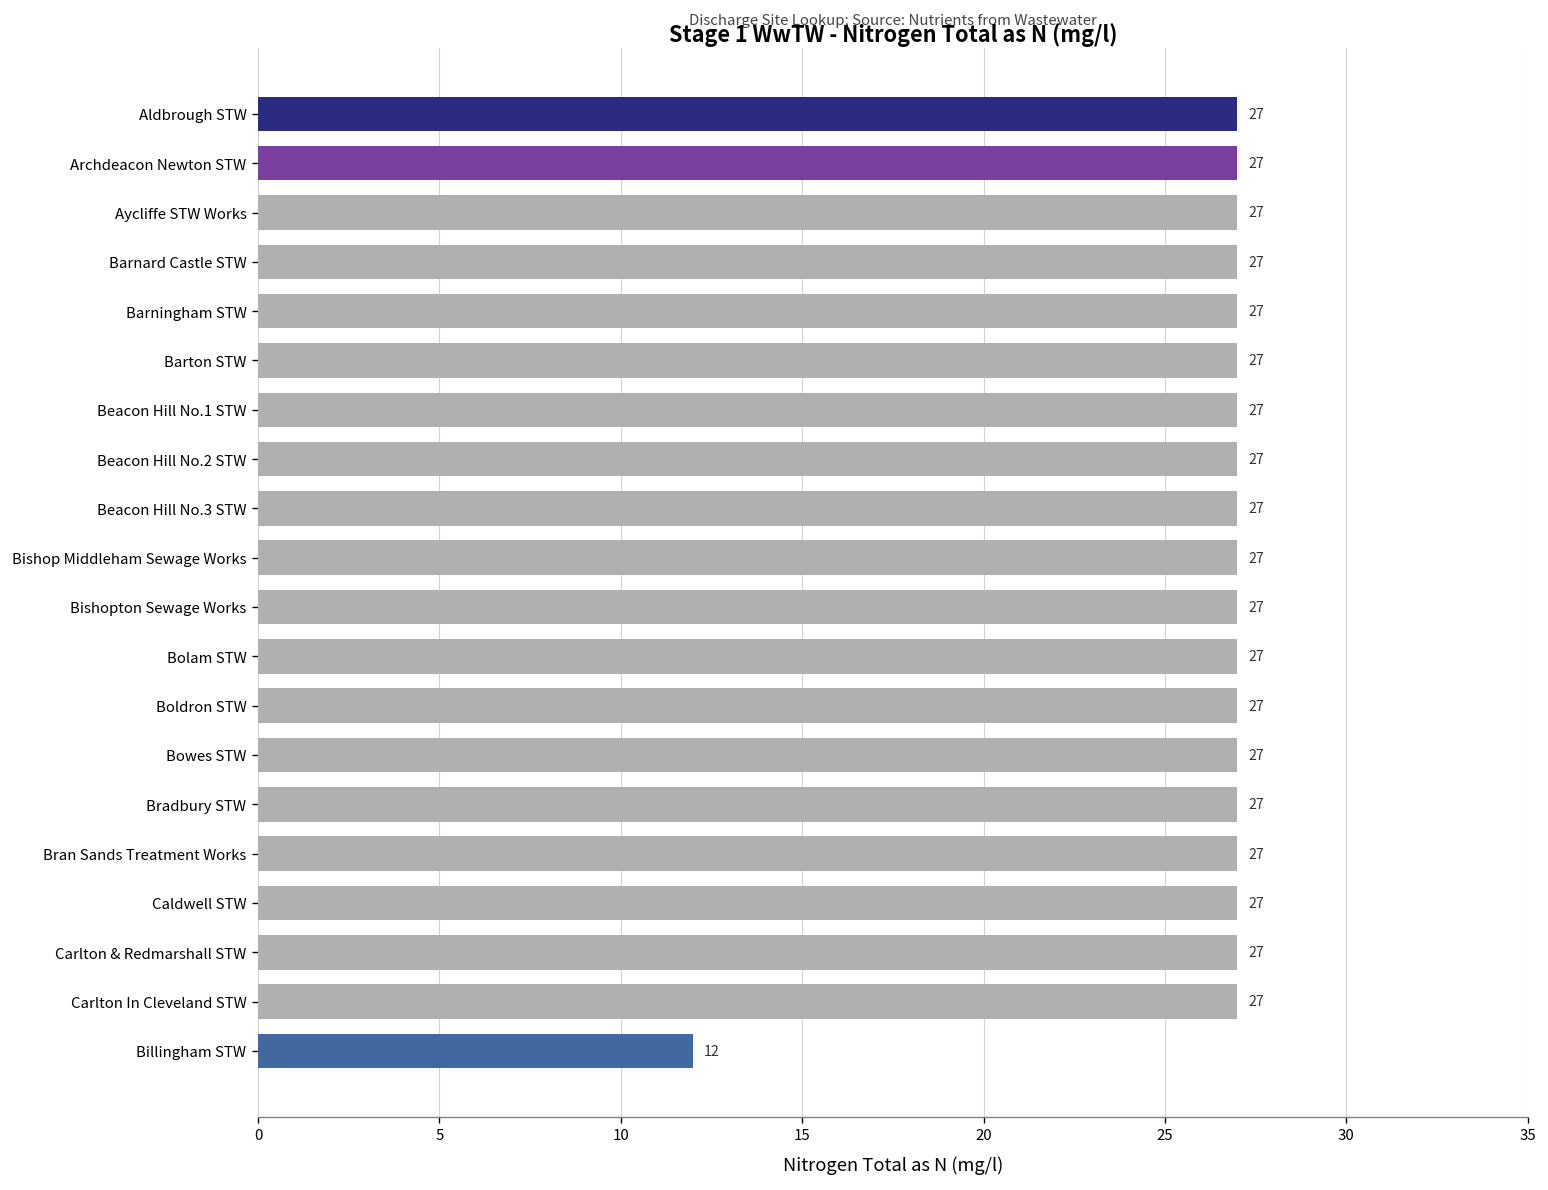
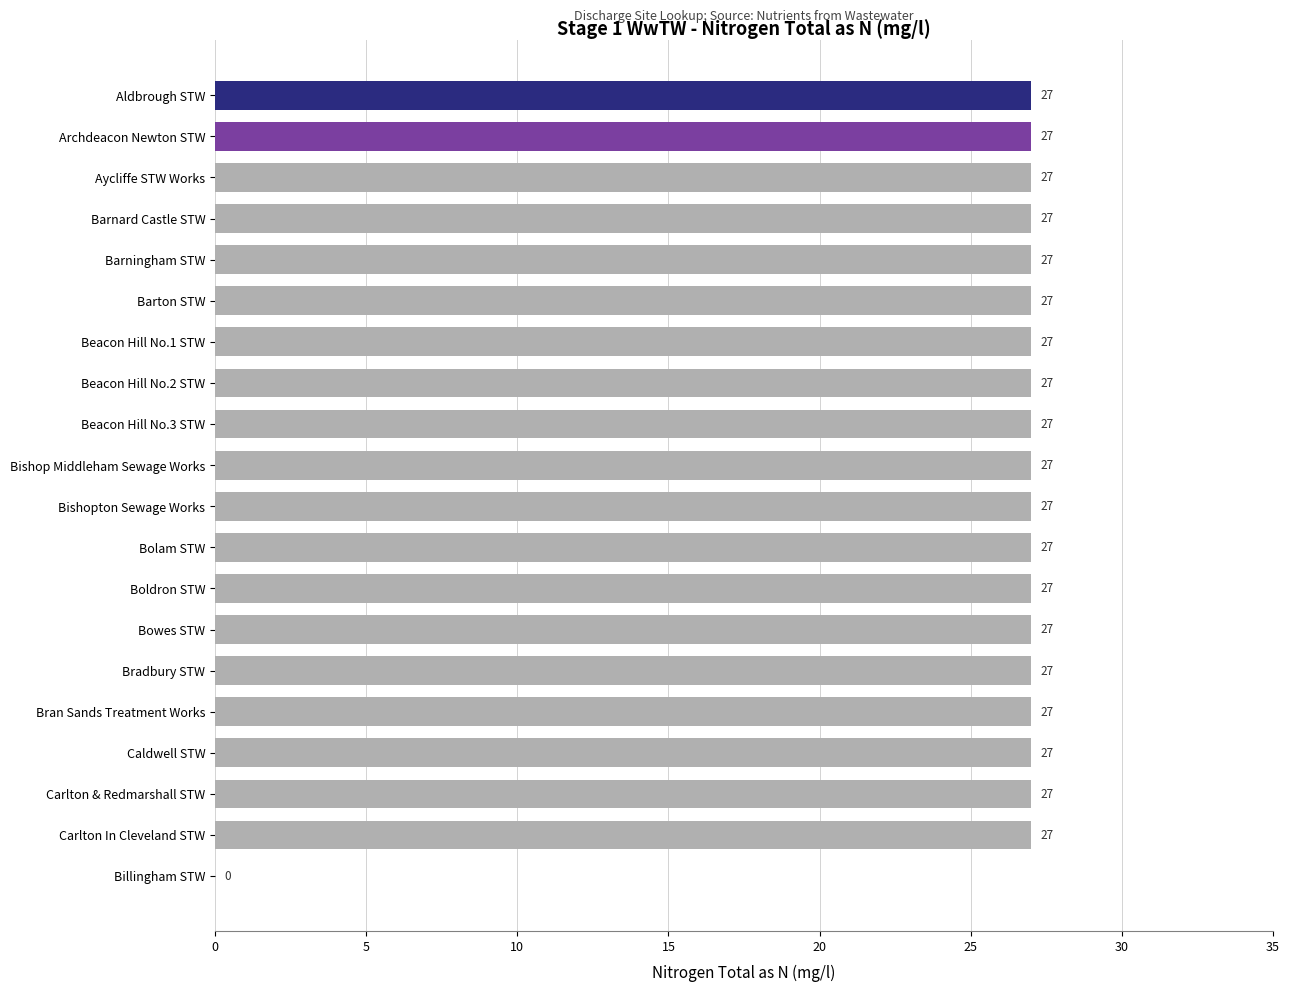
  {
    "Aldbrough STW": 27,
    "Archdeacon Newton STW": 27,
    "Aycliffe STW Works": 27,
    "Barnard Castle STW": 27,
    "Barningham STW": 27,
    "Barton STW": 27,
    "Beacon Hill No.1 STW": 27,
    "Beacon Hill No.2 STW": 27,
    "Beacon Hill No.3 STW": 27,
    "Bishop Middleham Sewage Works": 27,
    "Bishopton Sewage Works": 27,
    "Bolam STW": 27,
    "Boldron STW": 27,
    "Bowes STW": 27,
    "Bradbury STW": 27,
    "Bran Sands Treatment Works": 27,
    "Caldwell STW": 27,
    "Carlton & Redmarshall STW": 27,
    "Carlton In Cleveland STW": 27,
-   "Billingham STW": 12
+   "Billingham STW": 0
  }
